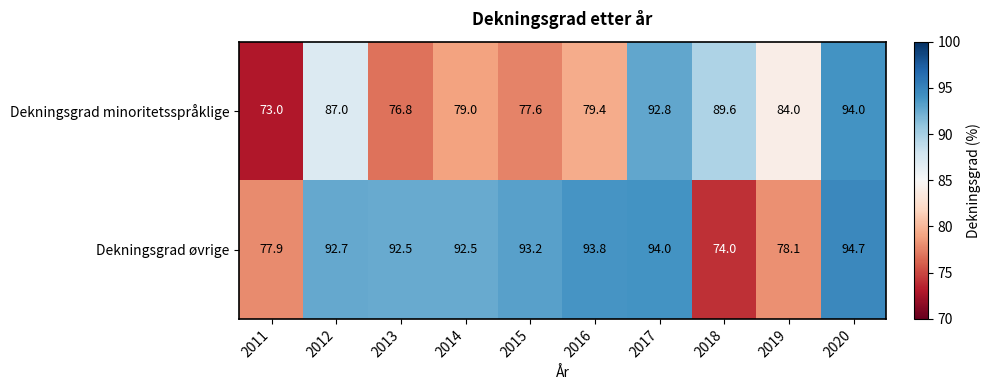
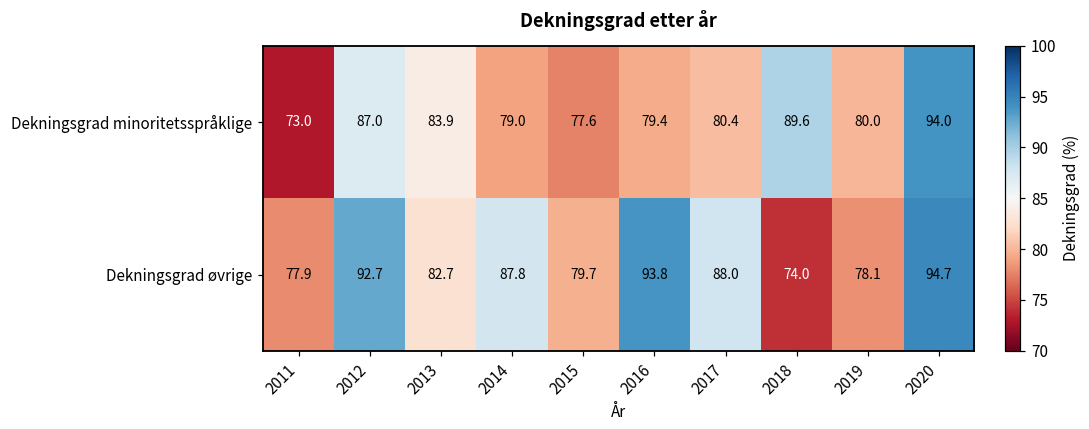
  {
    "Dekningsgrad minoritetsspråklige": {
      "2011": 73.0,
      "2012": 87.0,
-     "2013": 76.8,
+     "2013": 83.9,
      "2014": 79.0,
      "2015": 77.6,
      "2016": 79.4,
-     "2017": 92.8,
+     "2017": 80.4,
      "2018": 89.6,
-     "2019": 84.0,
+     "2019": 80.0,
      "2020": 94.0
    },
    "Dekningsgrad øvrige": {
      "2011": 77.9,
      "2012": 92.7,
-     "2013": 92.5,
-     "2014": 92.5,
-     "2015": 93.2,
+     "2013": 82.7,
+     "2014": 87.8,
+     "2015": 79.7,
      "2016": 93.8,
-     "2017": 94.0,
+     "2017": 88.0,
      "2018": 74.0,
      "2019": 78.1,
      "2020": 94.7
    }
  }
